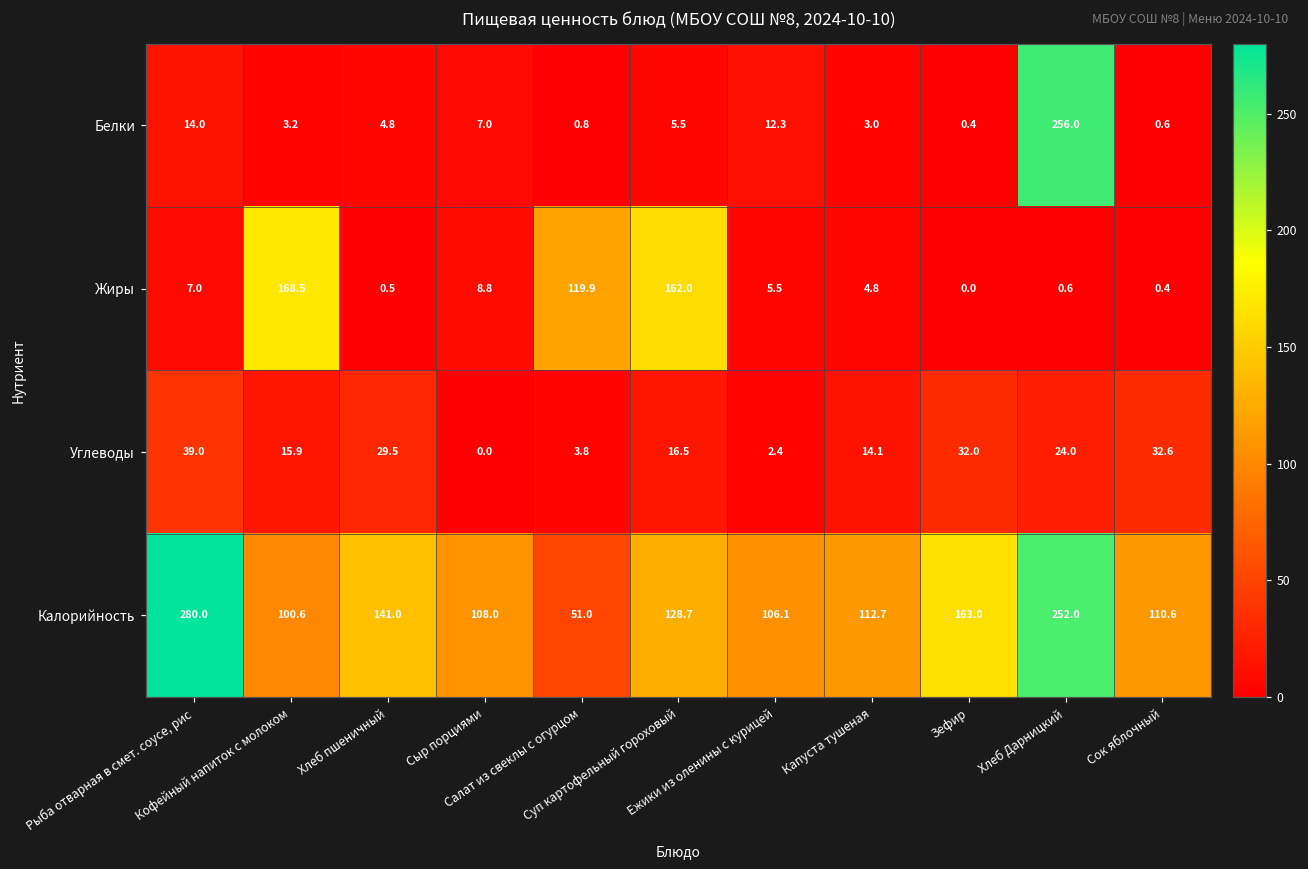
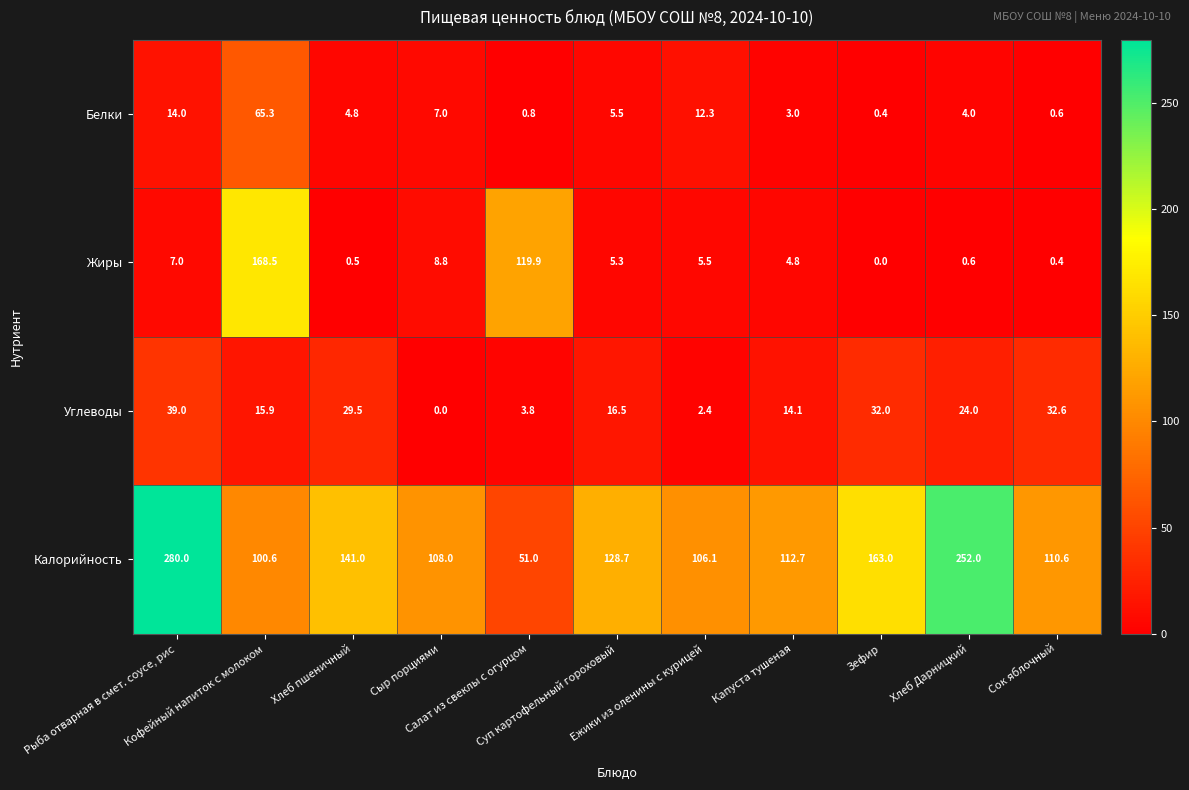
  {
    "Белки": {
      "Рыба отварная в смет. соусе, рис": 14.0,
-     "Кофейный напиток с молоком": 3.2,
+     "Кофейный напиток с молоком": 65.3,
      "Хлеб пшеничный": 4.8,
      "Сыр порциями": 7.0,
      "Салат из свеклы с огурцом": 0.8,
      "Суп картофельный гороховый": 5.5,
      "Ежики из оленины с курицей": 12.3,
      "Капуста тушеная": 3.0,
      "Зефир": 0.4,
-     "Хлеб Дарницкий": 256.0,
+     "Хлеб Дарницкий": 4.0,
      "Сок яблочный": 0.6
    },
    "Жиры": {
      "Рыба отварная в смет. соусе, рис": 7.0,
      "Кофейный напиток с молоком": 168.5,
      "Хлеб пшеничный": 0.5,
      "Сыр порциями": 8.8,
      "Салат из свеклы с огурцом": 119.9,
-     "Суп картофельный гороховый": 162.0,
+     "Суп картофельный гороховый": 5.3,
      "Ежики из оленины с курицей": 5.5,
      "Капуста тушеная": 4.8,
      "Зефир": 0.0,
      "Хлеб Дарницкий": 0.6,
      "Сок яблочный": 0.4
    },
    "Углеводы": {
      "Рыба отварная в смет. соусе, рис": 39.0,
      "Кофейный напиток с молоком": 15.9,
      "Хлеб пшеничный": 29.5,
      "Сыр порциями": 0.0,
      "Салат из свеклы с огурцом": 3.8,
      "Суп картофельный гороховый": 16.5,
      "Ежики из оленины с курицей": 2.4,
      "Капуста тушеная": 14.1,
      "Зефир": 32.0,
      "Хлеб Дарницкий": 24.0,
      "Сок яблочный": 32.6
    },
    "Калорийность": {
      "Рыба отварная в смет. соусе, рис": 280.0,
      "Кофейный напиток с молоком": 100.6,
      "Хлеб пшеничный": 141.0,
      "Сыр порциями": 108.0,
      "Салат из свеклы с огурцом": 51.0,
      "Суп картофельный гороховый": 128.7,
      "Ежики из оленины с курицей": 106.1,
      "Капуста тушеная": 112.7,
      "Зефир": 163.0,
      "Хлеб Дарницкий": 252.0,
      "Сок яблочный": 110.6
    }
  }
